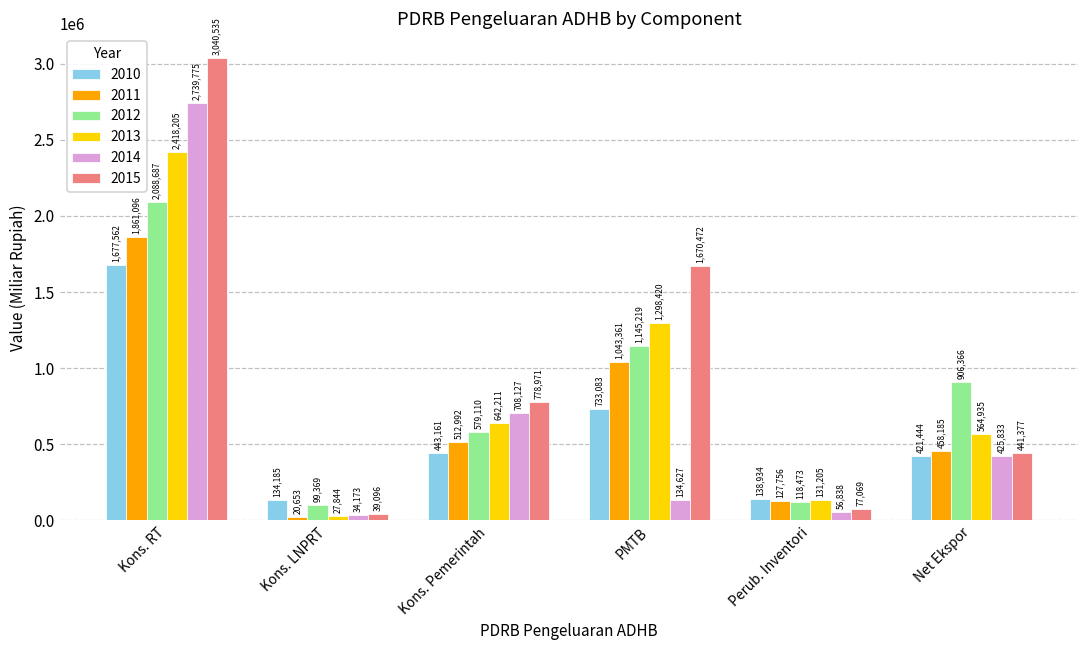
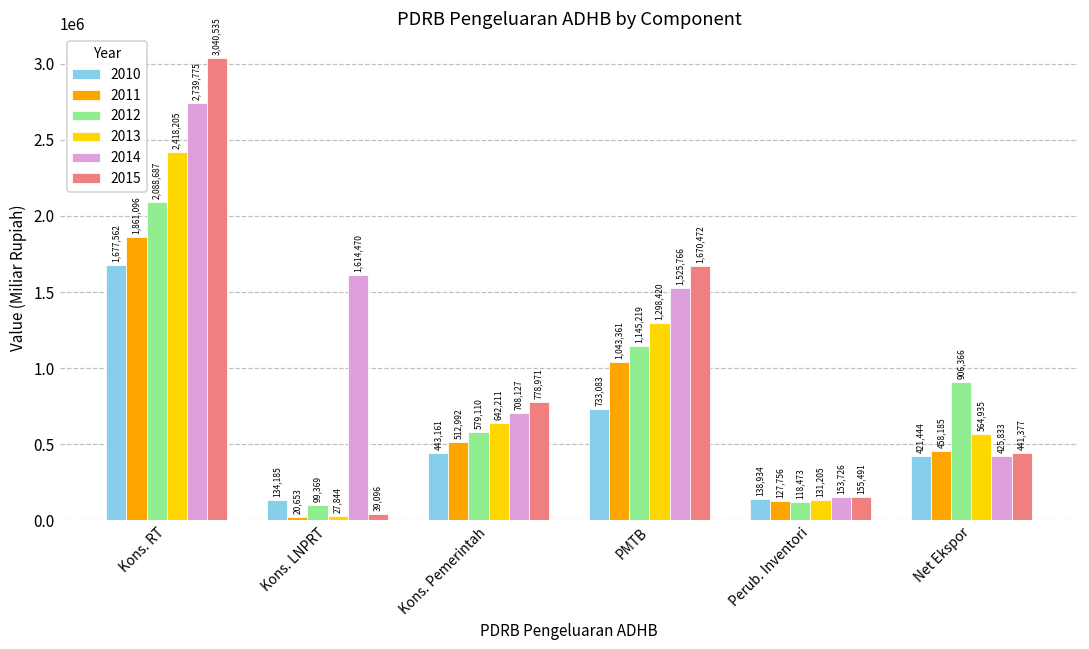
  {
    "2010": {
      "Kons. RT": "1,677,562",
      "Kons. LNPRT": "134,185",
      "Kons. Pemerintah": "443,161",
      "PMTB": "733,083",
      "Perub. Inventori": "138,934",
      "Net Ekspor": "421,444"
    },
    "2012": {
      "Kons. RT": "2,088,687",
      "Kons. LNPRT": "99,369",
      "Kons. Pemerintah": "579,110",
      "PMTB": "1,145,219",
      "Perub. Inventori": "118,473",
      "Net Ekspor": "906,366"
    },
    "2014": {
      "Kons. RT": "2,739,775",
-     "Kons. LNPRT": "34,173",
+     "Kons. LNPRT": "1,614,470",
      "Kons. Pemerintah": "708,127",
-     "PMTB": "134,627",
-     "Perub. Inventori": "56,838",
+     "PMTB": "1,525,766",
+     "Perub. Inventori": "153,726",
      "Net Ekspor": "425,833"
    },
    "2015": {
      "Kons. RT": "3,040,535",
      "Kons. LNPRT": "39,096",
      "Kons. Pemerintah": "778,971",
      "PMTB": "1,670,472",
-     "Perub. Inventori": "77,069",
+     "Perub. Inventori": "155,491",
      "Net Ekspor": "441,377"
    }
  }
